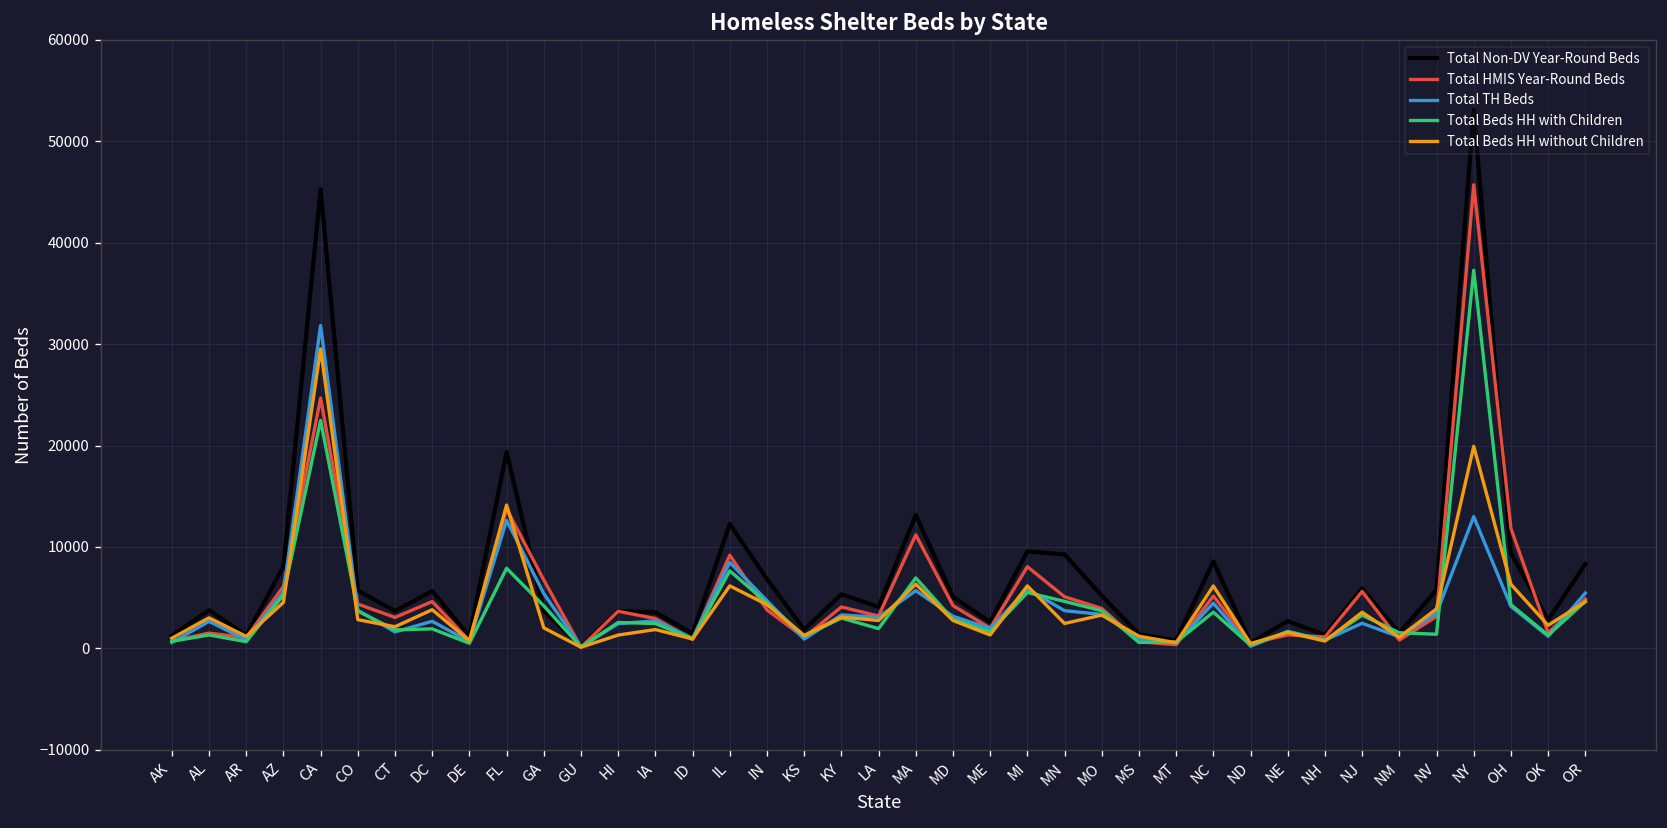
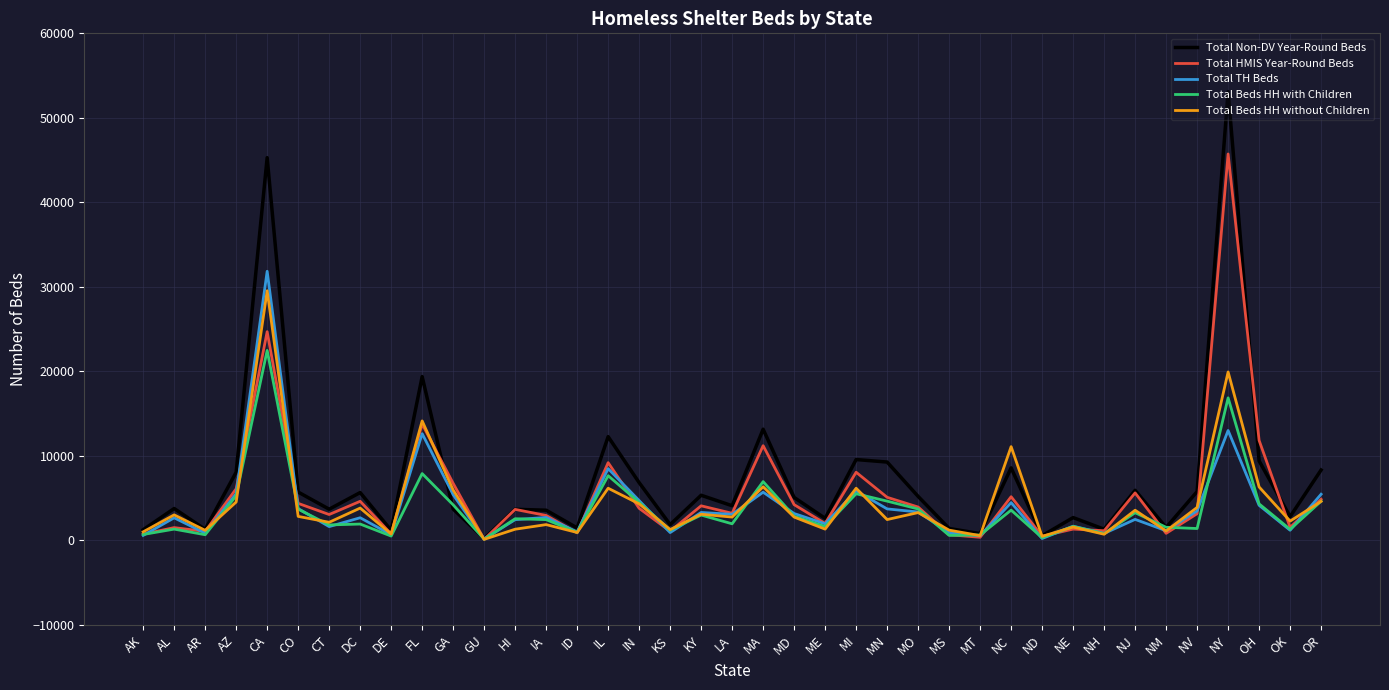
  {
    "Total Non-DV Year-Round Beds": {
      "AL": 4000,
      "AZ": 8000,
      "CA": 45000,
      "CO": 6000,
      "CT": 4000,
      "DC": 6000,
      "DE": 1000,
      "FL": 19000,
      "GA": 4000,
      "IA": 4000,
      "ID": 1000,
      "IL": 12000,
      "IN": 7000,
      "KS": 2000,
      "KY": 5000,
      "LA": 4000,
      "MA": 13000,
      "MD": 5000,
      "ME": 3000,
      "MI": 10000,
      "MN": 9000,
      "MO": 5000,
      "NC": 9000,
      "NE": 3000,
      "NJ": 6000,
      "NV": 6000,
      "OH": 9000,
      "OK": 3000,
      "OR": 8000
    },
    "Total HMIS Year-Round Beds": {
      "AZ": 6000,
      "CA": 25000,
      "CO": 4000,
      "CT": 3000,
      "DC": 5000,
      "FL": 14000,
      "GA": 7000,
      "IL": 9000,
      "IN": 4000,
      "KY": 4000,
      "MA": 11000,
      "MD": 4000,
      "MI": 8000,
      "MN": 5000,
      "NC": 5000,
      "NJ": 6000,
      "NV": 3000,
      "NY": 46000,
      "OH": 12000
    },
    "Total TH Beds": {
      "AL": 3000,
      "CA": 32000,
      "DC": 3000,
      "FL": 13000,
      "GA": 5000,
      "IL": 8000,
      "MA": 6000,
      "MD": 3000,
      "MI": 6000,
      "MN": 4000,
      "NC": 4000,
      "NJ": 2000,
      "NV": 3000,
      "NY": 13000,
      "OR": 5000
    },
    "Total Beds HH with Children": {
      "CA": 22000,
      "DC": 2000,
      "FL": 8000,
      "GA": 4000,
      "IL": 8000,
      "LA": 2000,
      "MA": 7000,
      "ME": 2000,
      "MI": 6000,
      "MN": 5000,
      "NC": 4000,
      "NJ": 3000,
      "NV": 1000,
-     "NY": 37000
+     "NY": 17000
    },
    "Total Beds HH without Children": {
      "AL": 3000,
      "AZ": 5000,
      "CA": 30000,
      "CO": 3000,
      "CT": 2000,
      "DC": 4000,
      "FL": 14000,
-     "GA": 2000,
+     "GA": 6000,
      "HI": 1000,
      "IA": 2000,
      "IL": 6000,
      "LA": 3000,
      "MA": 6000,
      "ME": 1000,
      "MI": 6000,
      "MN": 2000,
-     "NC": 6000,
+     "NC": 11000,
      "NJ": 4000,
      "NV": 4000,
      "NY": 20000,
      "OH": 6000,
      "OK": 2000
    }
  }
